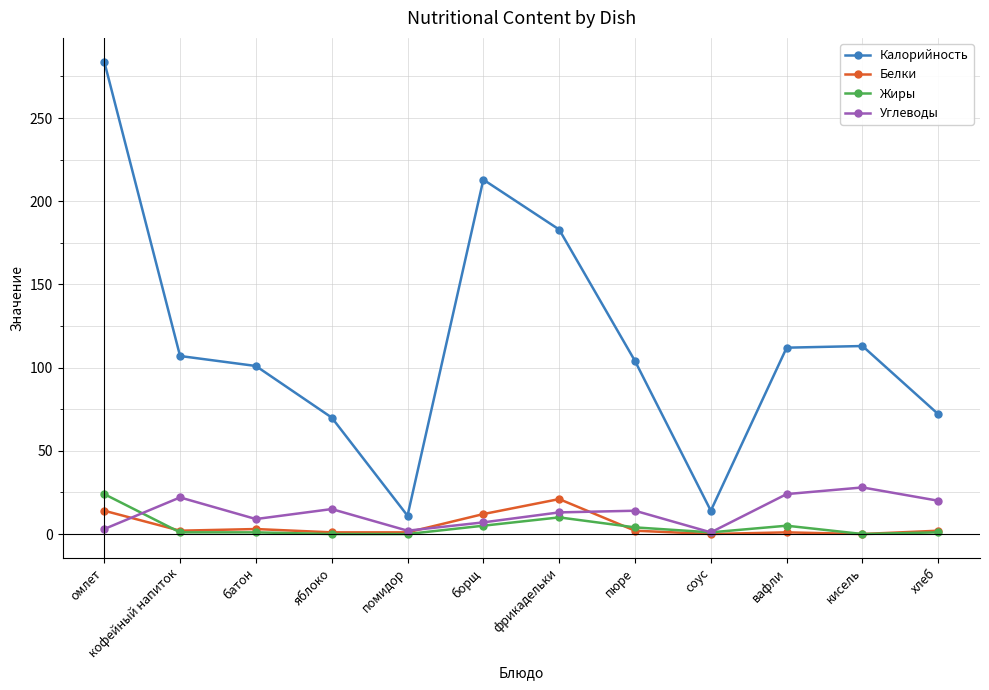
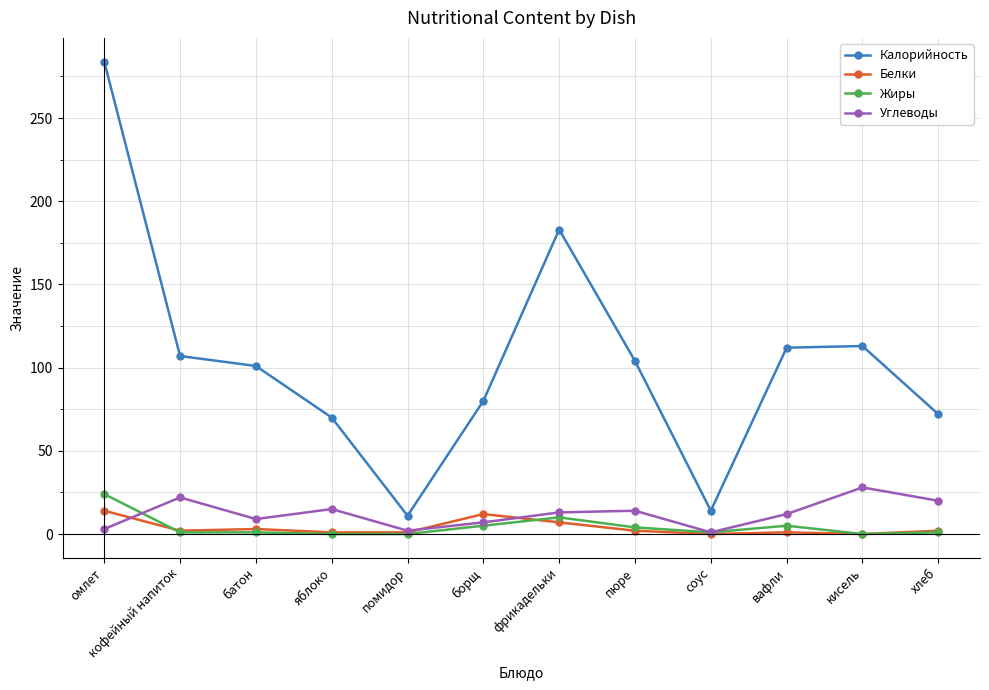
  {
    "Калорийность": {
      "омлет": 284,
      "кофейный напиток": 107,
      "батон": 101,
      "яблоко": 70,
      "помидор": 11,
-     "борщ": 213,
+     "борщ": 80,
      "фрикадельки": 183,
      "пюре": 104,
      "соус": 14,
      "вафли": 112,
      "кисель": 113,
      "хлеб": 72
    },
    "Белки": {
      "омлет": 14,
      "батон": 3,
      "борщ": 12,
-     "фрикадельки": 21,
+     "фрикадельки": 7,
      "пюре": 2,
      "вафли": 1
    },
    "Жиры": {
      "омлет": 24,
      "батон": 1,
      "борщ": 5,
      "фрикадельки": 10,
      "пюре": 4,
      "вафли": 5
    },
    "Углеводы": {
      "омлет": 3,
      "кофейный напиток": 22,
      "батон": 9,
      "яблоко": 15,
      "борщ": 7,
      "фрикадельки": 13,
      "пюре": 14,
-     "вафли": 24,
+     "вафли": 12,
      "кисель": 28,
      "хлеб": 20
    }
  }
